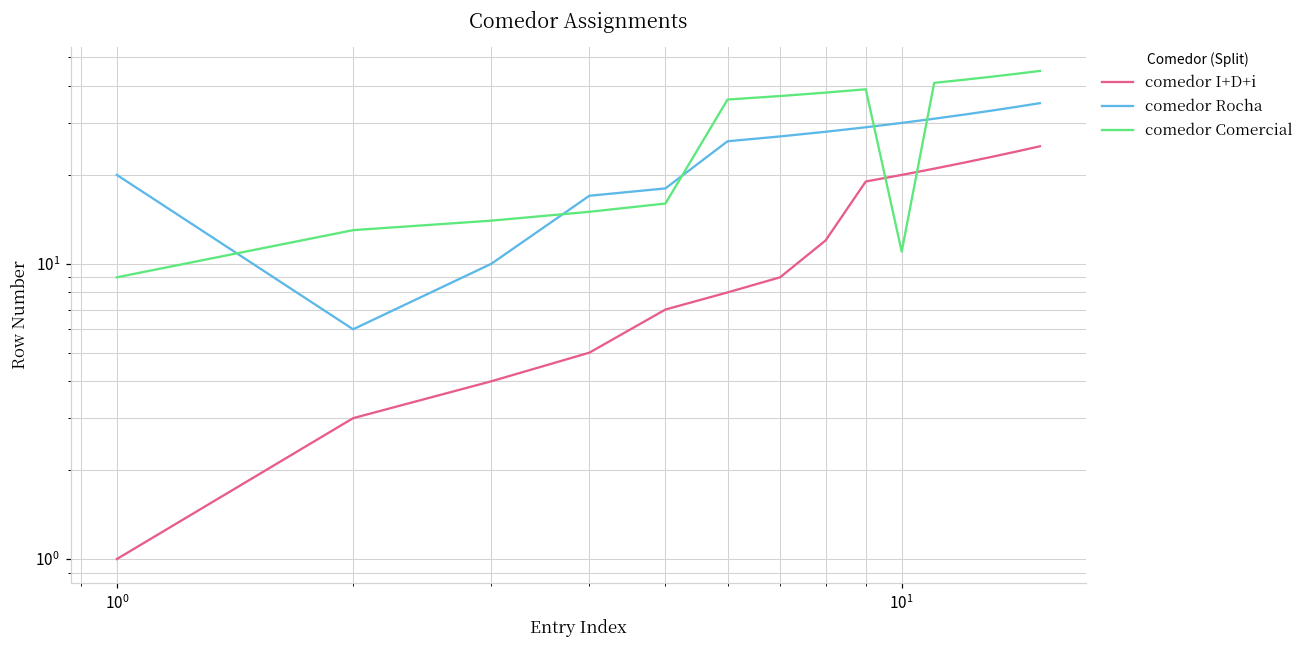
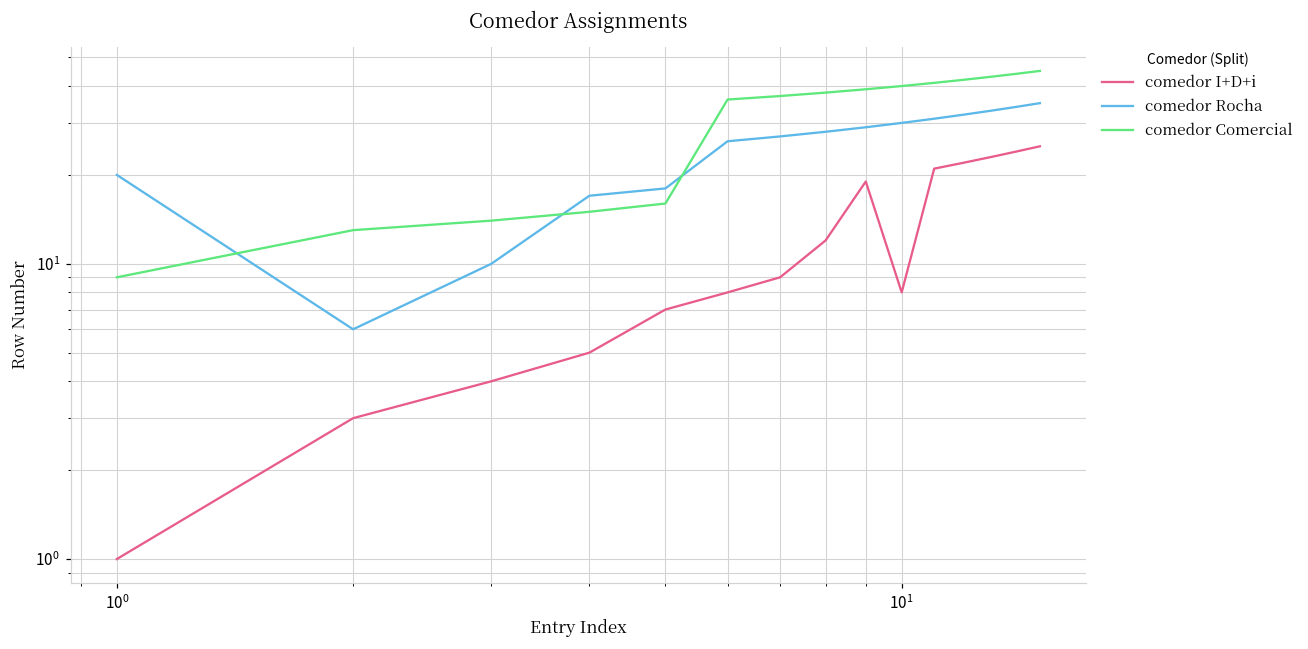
  {
    "comedor I+D+i": {
      "10^0": 1,
-     "10^1": 20
+     "10^1": 8
    },
    "comedor Rocha": {
      "10^0": 20,
      "10^1": 30
    },
    "comedor Comercial": {
      "10^0": 9,
-     "10^1": 11
+     "10^1": 40
    }
  }
